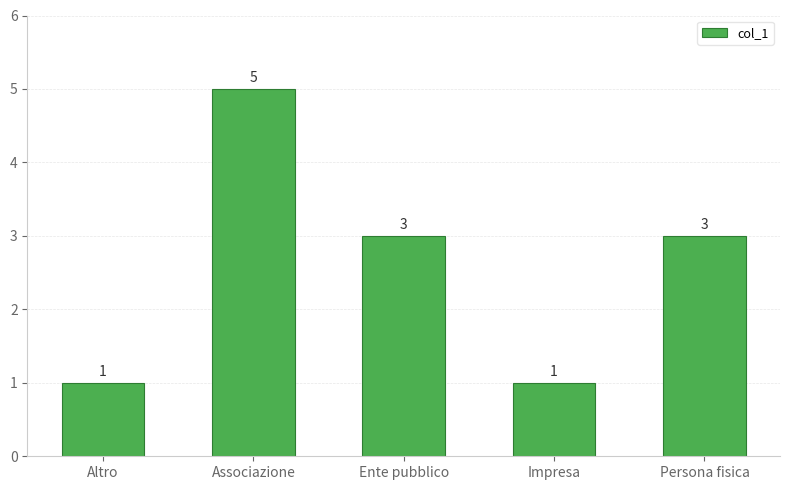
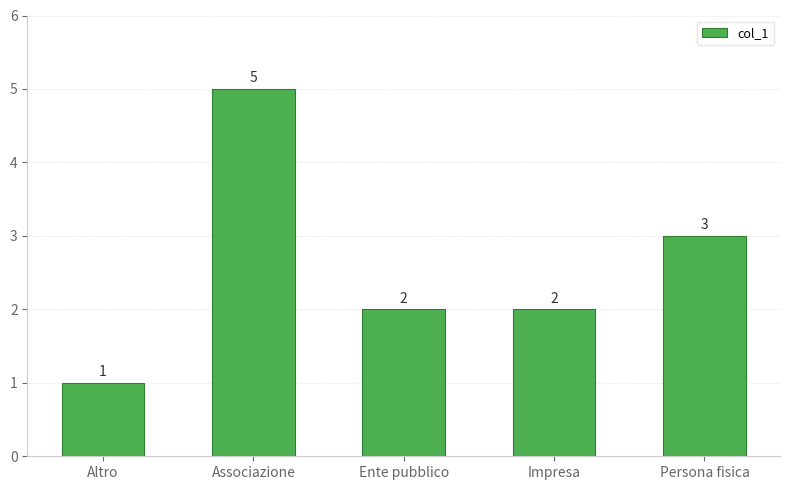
  {
    "Altro": 1,
    "Associazione": 5,
-   "Ente pubblico": 3,
-   "Impresa": 1,
+   "Ente pubblico": 2,
+   "Impresa": 2,
    "Persona fisica": 3
  }
